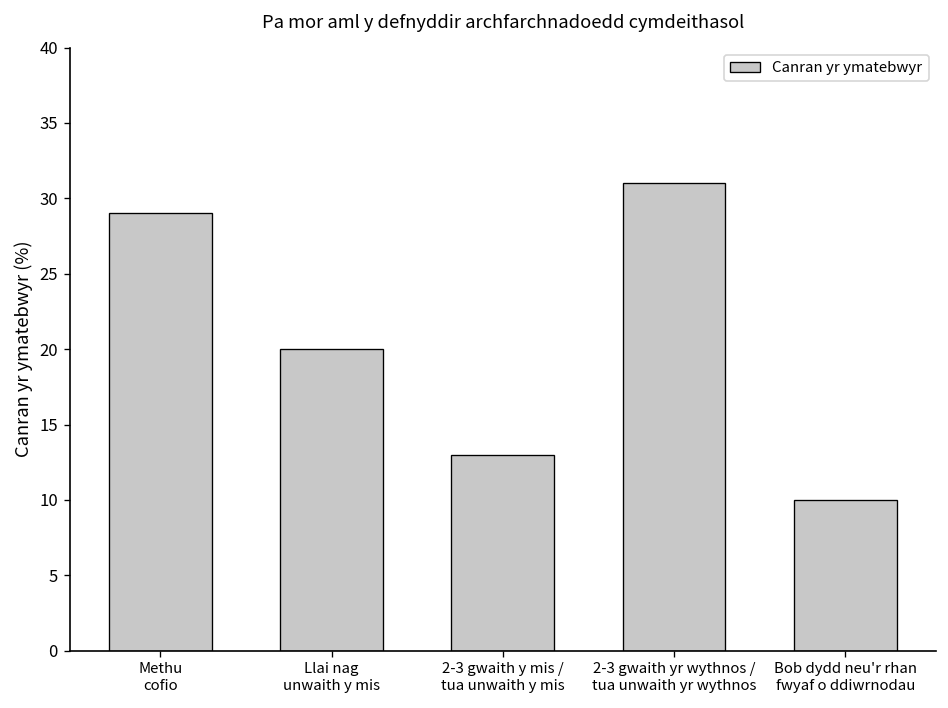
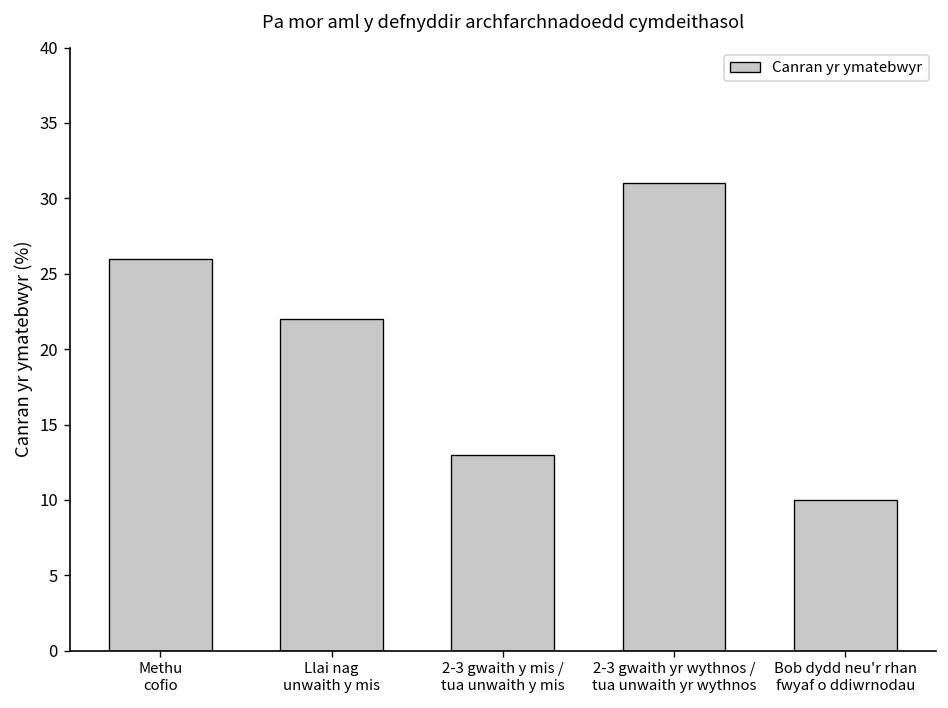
  {
-   "Methu cofio": 29,
-   "Llai nag unwaith y mis": 20,
+   "Methu cofio": 26,
+   "Llai nag unwaith y mis": 22,
    "2-3 gwaith y mis / tua unwaith y mis": 13,
    "2-3 gwaith yr wythnos / tua unwaith yr wythnos": 31,
    "Bob dydd neu'r rhan fwyaf o ddiwrnodau": 10
  }
